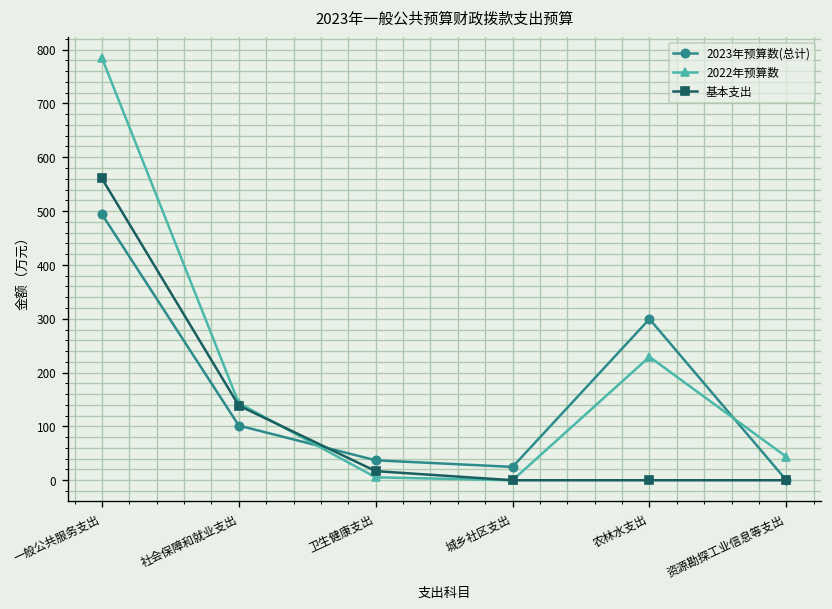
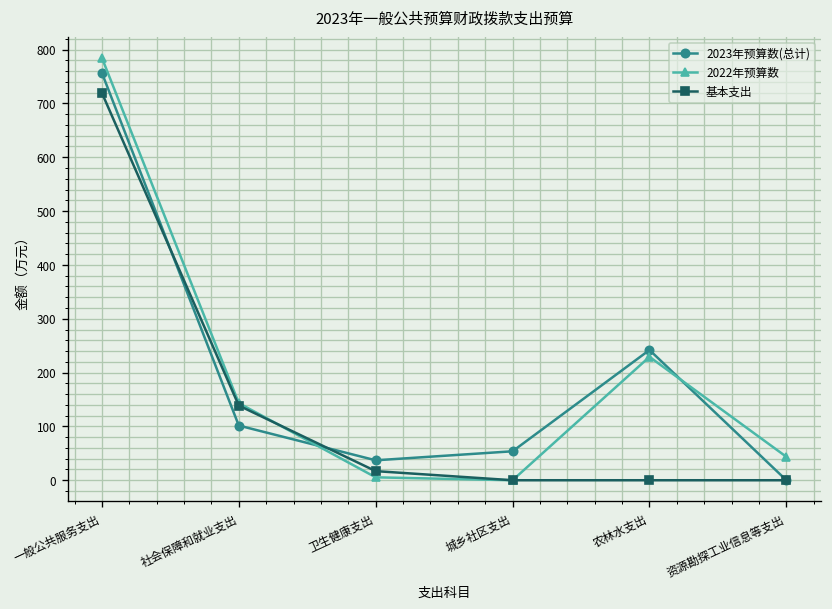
  {
    "2023年预算数(总计)": {
-     "一般公共服务支出": 490,
+     "一般公共服务支出": 760,
      "社会保障和就业支出": 100,
      "卫生健康支出": 40,
-     "城乡社区支出": 20,
-     "农林水支出": 300
+     "城乡社区支出": 50,
+     "农林水支出": 240
    },
    "2022年预算数": {
      "一般公共服务支出": 780,
      "卫生健康支出": 10,
      "农林水支出": 230,
      "资源勘探工业信息等支出": 40
    },
    "基本支出": {
-     "一般公共服务支出": 560,
+     "一般公共服务支出": 720,
      "卫生健康支出": 20,
      "农林水支出": 0
    }
  }
